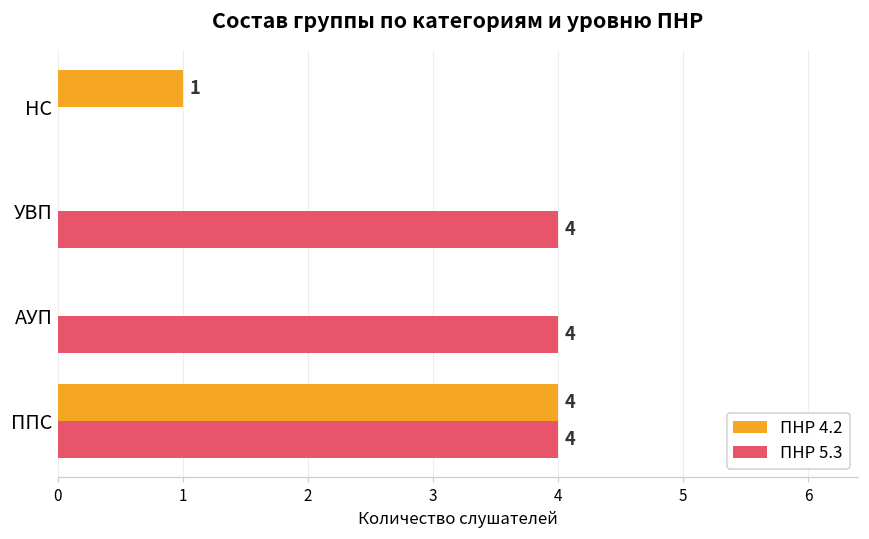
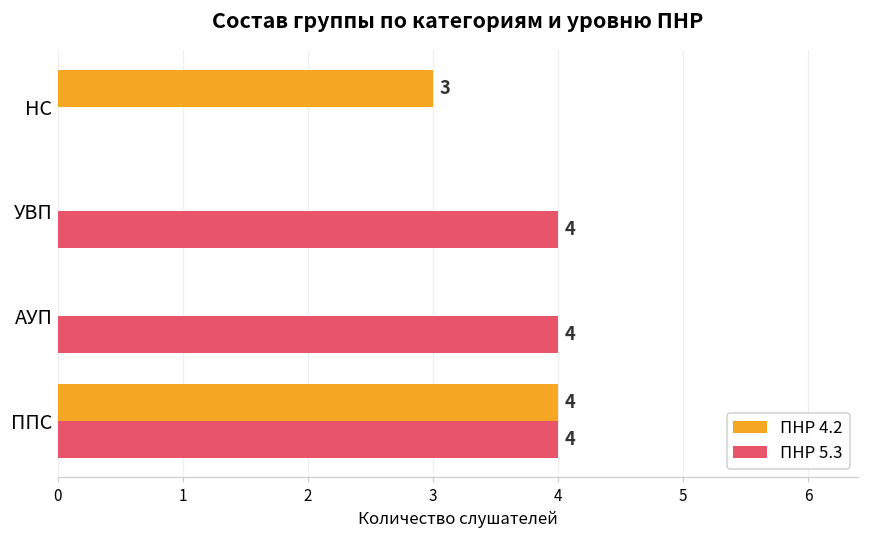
  {
    "ПНР 4.2": {
-     "НС": 1,
+     "НС": 3,
      "ППС": 4
    },
    "ПНР 5.3": {
      "УВП": 4,
      "АУП": 4,
      "ППС": 4
    }
  }
